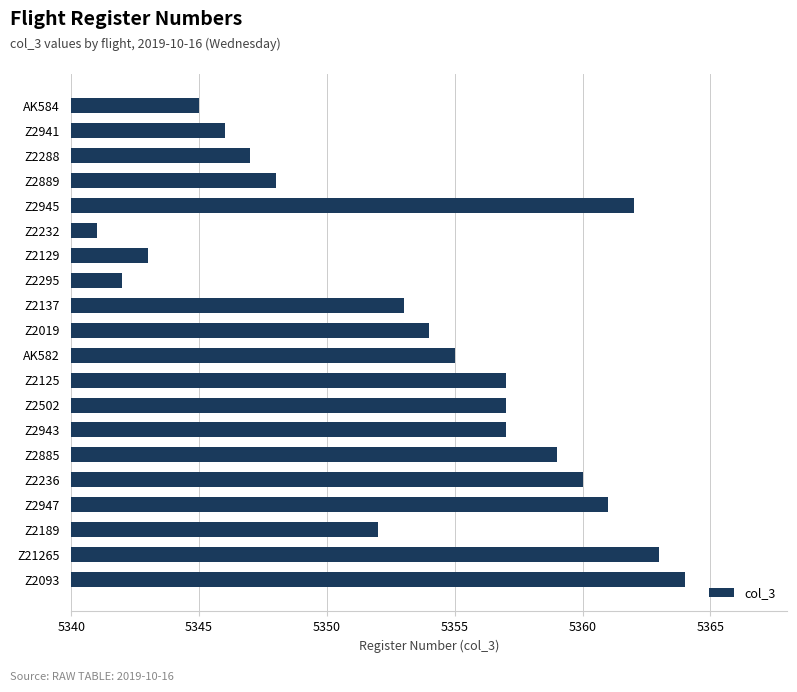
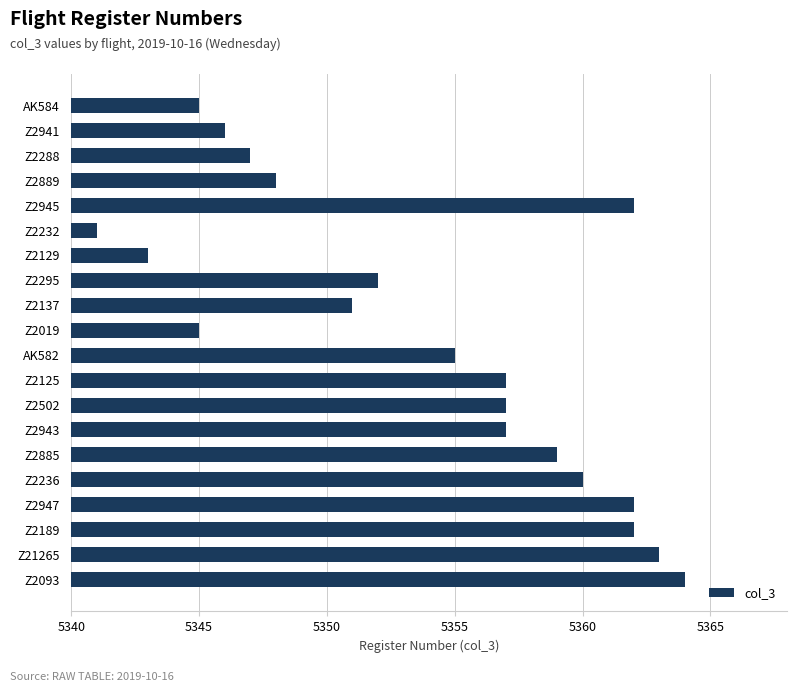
  {
    "AK584": 5345,
    "Z2941": 5346,
    "Z2288": 5347,
    "Z2889": 5348,
    "Z2945": 5362,
    "Z2232": 5341,
    "Z2129": 5343,
-   "Z2295": 5342,
-   "Z2137": 5353,
-   "Z2019": 5354,
+   "Z2295": 5352,
+   "Z2137": 5351,
+   "Z2019": 5345,
    "AK582": 5355,
    "Z2125": 5357,
    "Z2502": 5357,
    "Z2943": 5357,
    "Z2885": 5359,
    "Z2236": 5360,
-   "Z2947": 5361,
-   "Z2189": 5352,
+   "Z2947": 5362,
+   "Z2189": 5362,
    "Z21265": 5363,
    "Z2093": 5364
  }
